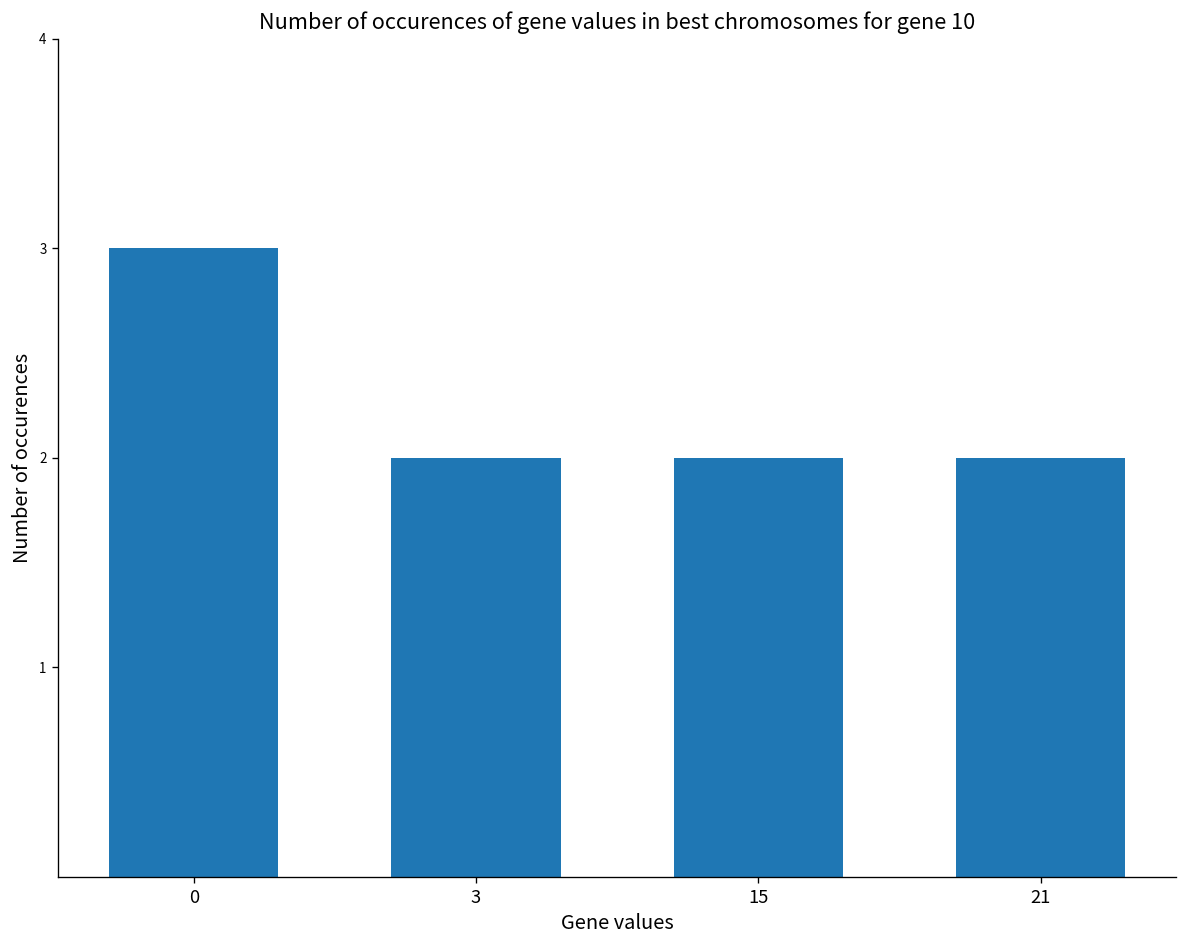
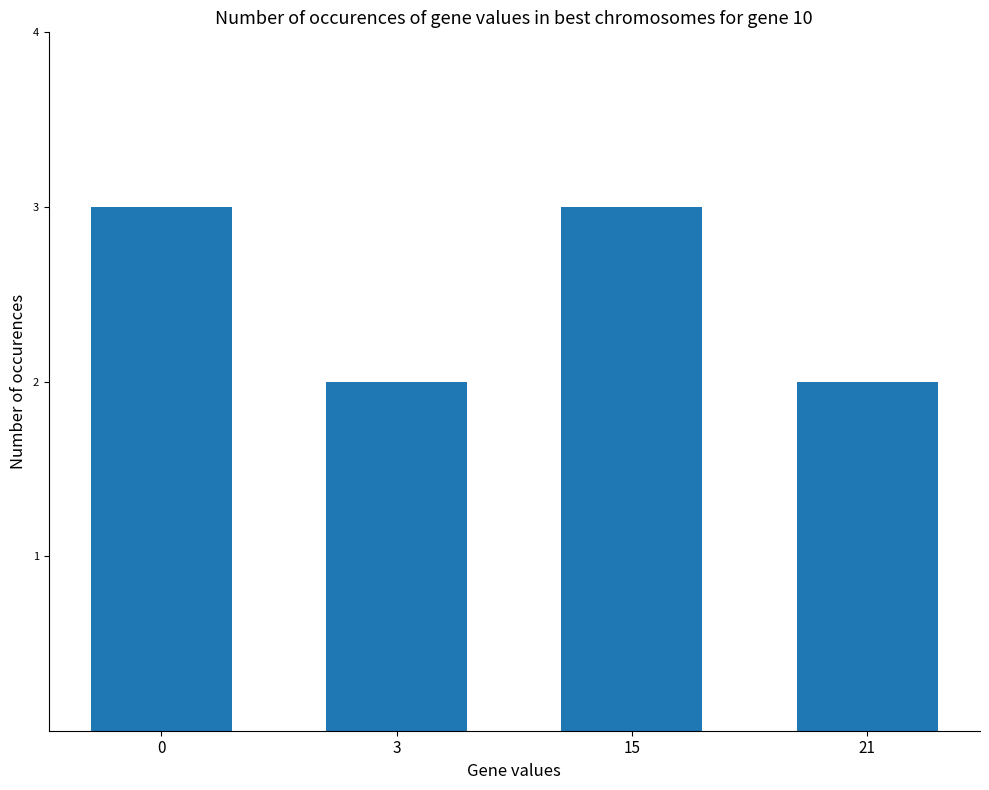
  {
    "0": 3,
    "3": 2,
-   "15": 2,
+   "15": 3,
    "21": 2
  }
